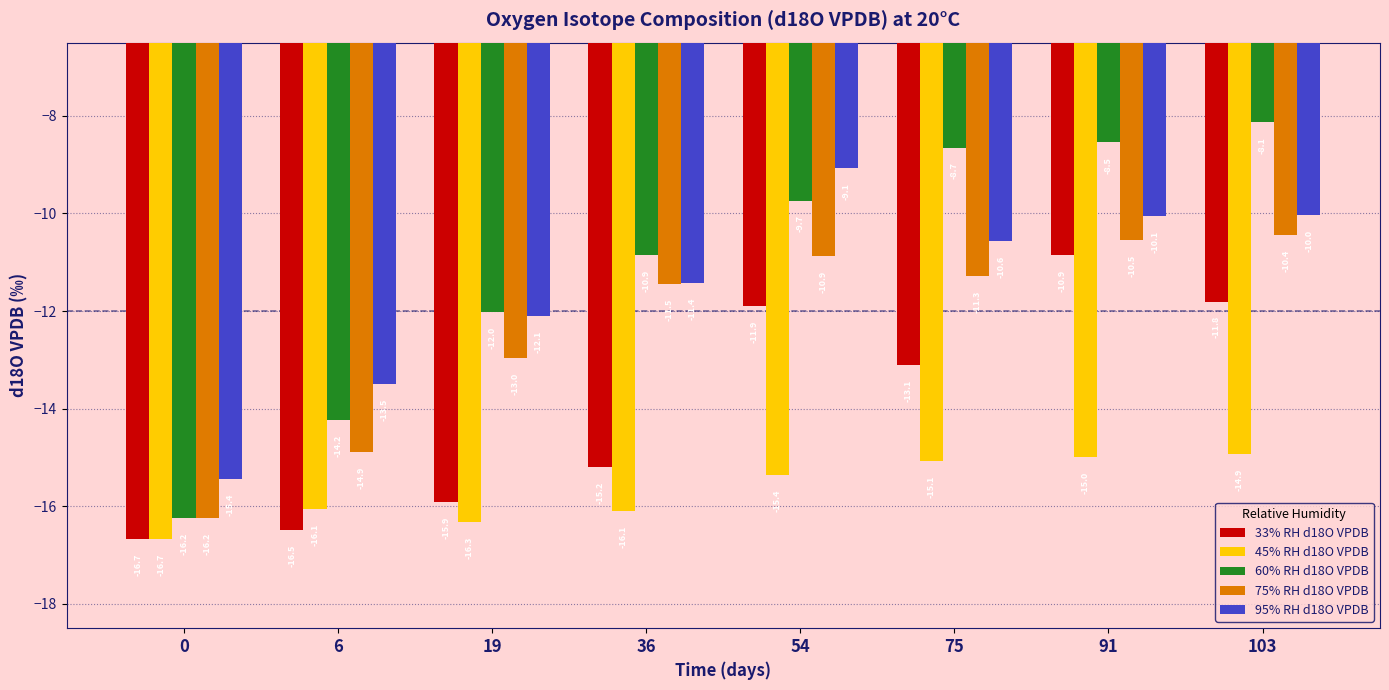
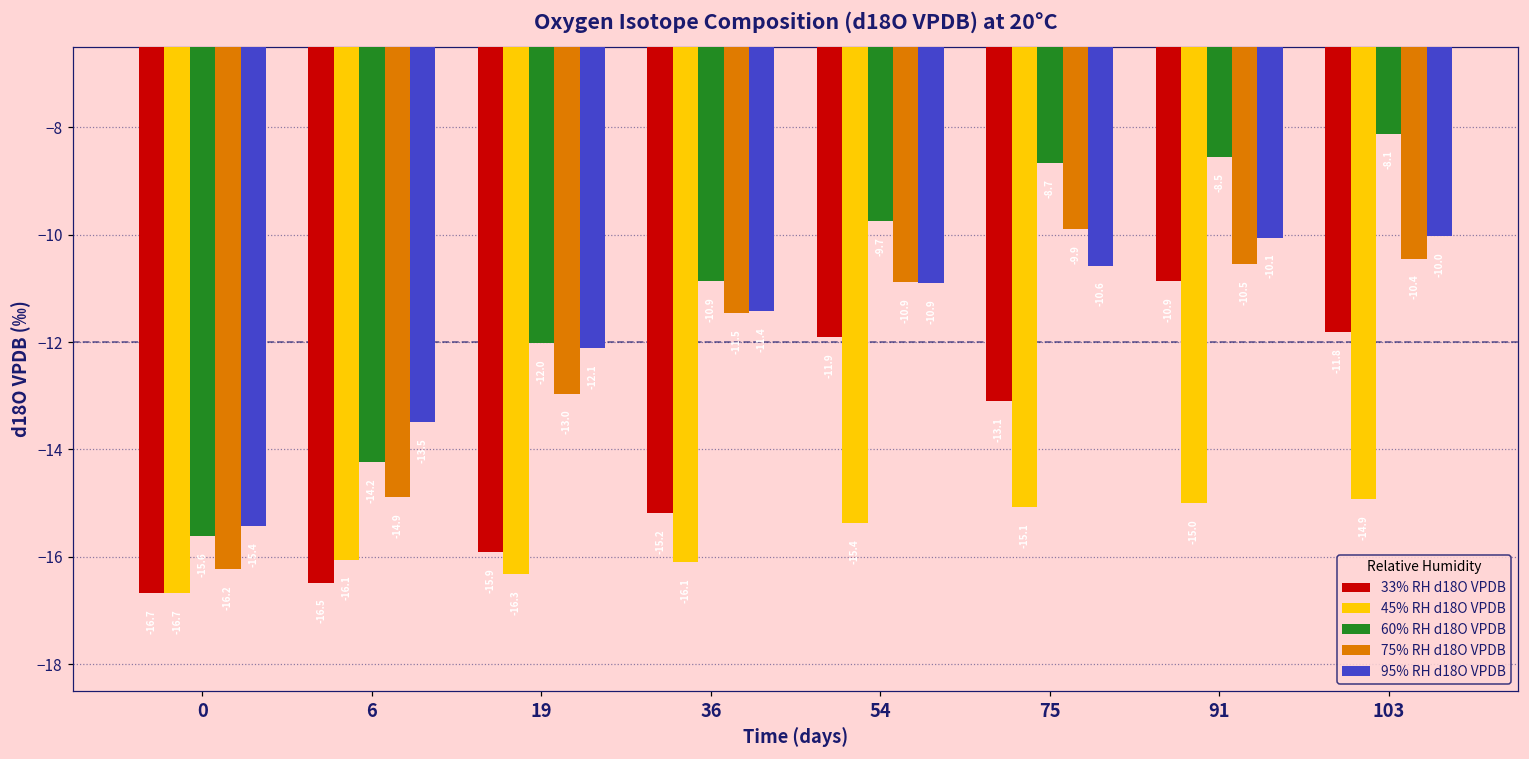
  {
    "33% RH d18O VPDB": {
      "0": -16.7,
      "6": -16.5,
      "19": -15.9,
      "36": -15.2,
      "54": -11.9,
      "75": -13.1,
      "91": -10.9,
      "103": -11.8
    },
    "45% RH d18O VPDB": {
      "0": -16.7,
      "6": -16.1,
      "19": -16.3,
      "36": -16.1,
      "54": -15.4,
      "75": -15.1,
      "91": -15.0,
      "103": -14.9
    },
    "60% RH d18O VPDB": {
-     "0": -16.2,
+     "0": -15.6,
      "6": -14.2,
      "19": -12.0,
      "36": -10.9,
      "54": -9.7,
      "75": -8.7,
      "91": -8.5,
      "103": -8.1
    },
    "75% RH d18O VPDB": {
      "0": -16.2,
      "6": -14.9,
      "19": -13.0,
      "36": -11.5,
      "54": -10.9,
-     "75": -11.3,
+     "75": -9.9,
      "91": -10.5,
      "103": -10.4
    },
    "95% RH d18O VPDB": {
      "0": -15.4,
      "6": -13.5,
      "19": -12.1,
      "36": -11.4,
-     "54": -9.1,
+     "54": -10.9,
      "75": -10.6,
      "91": -10.1,
      "103": -10.0
    }
  }
